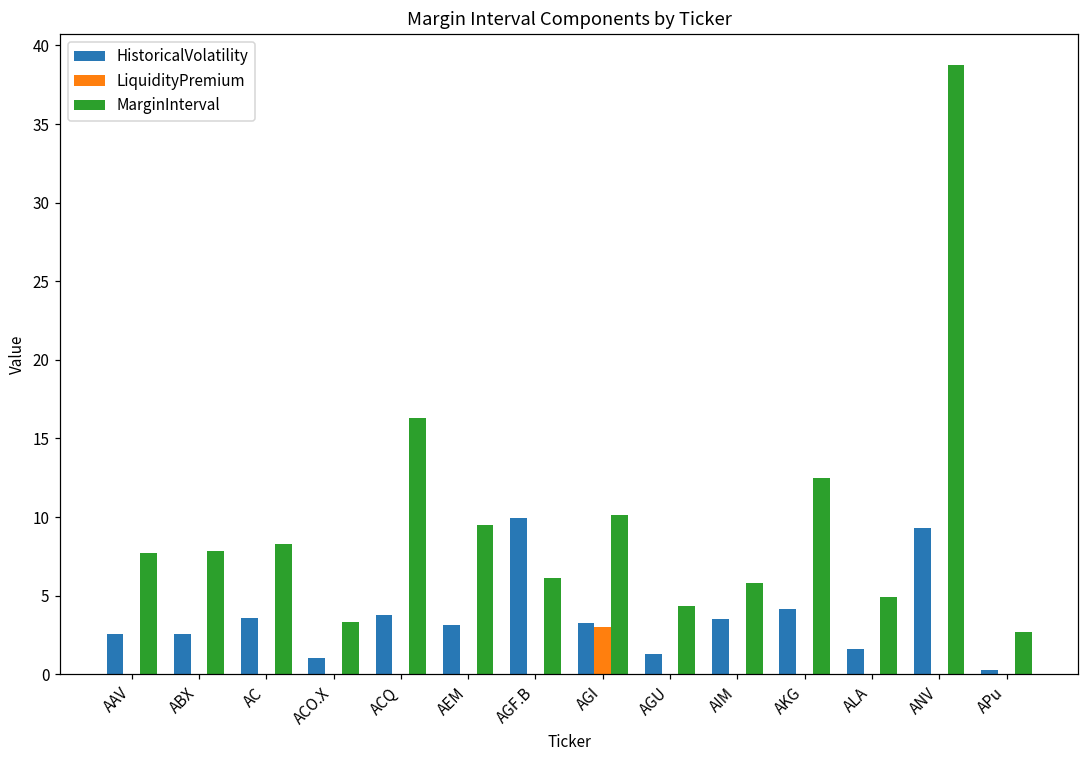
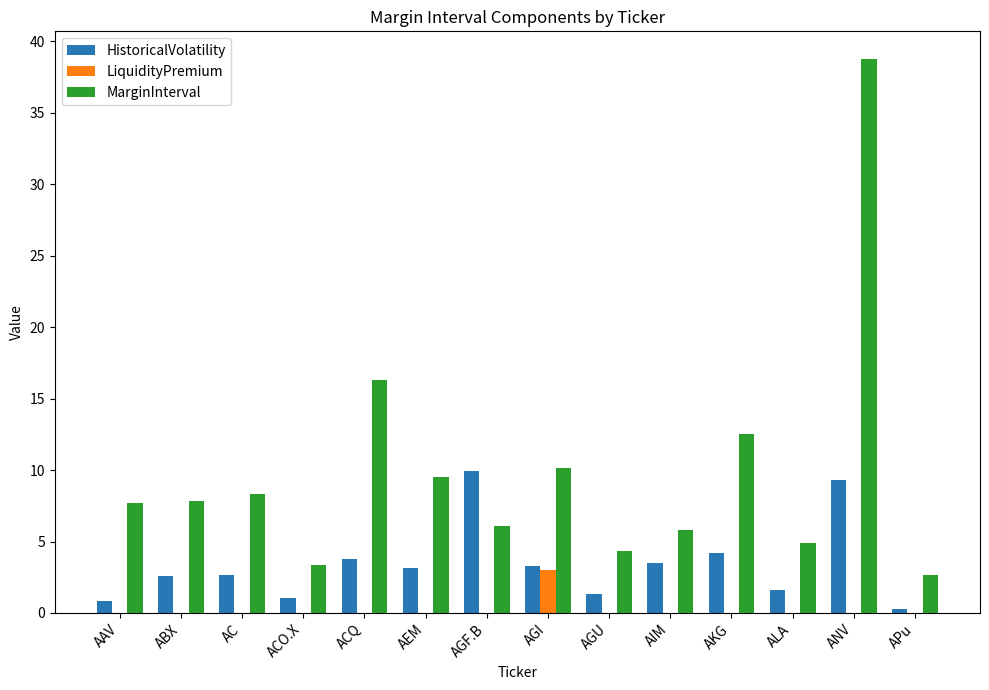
  {
    "HistoricalVolatility": {
-     "AAV": 2.6,
+     "AAV": 0.9,
      "ABX": 2.6,
-     "AC": 3.6,
+     "AC": 2.7,
      "ACO.X": 1.0,
      "ACQ": 3.8,
      "AEM": 3.2,
      "AGF.B": 9.9,
      "AGI": 3.3,
      "AGU": 1.3,
      "AIM": 3.5,
      "AKG": 4.2,
      "ALA": 1.6,
      "ANV": 9.3,
      "APu": 0.3
    },
    "LiquidityPremium": {
      "AAV": 0.0,
      "ABX": 0.0,
      "AC": 0.0,
      "ACO.X": 0.0,
      "ACQ": 0.0,
      "AEM": 0.0,
      "AGF.B": 0.0,
      "AGI": 3.0,
      "AGU": 0.0,
      "AIM": 0.0,
      "AKG": 0.0,
      "ALA": 0.0,
      "ANV": 0.0,
      "APu": 0.0
    },
    "MarginInterval": {
      "AAV": 7.7,
      "ABX": 7.8,
      "AC": 8.3,
      "ACO.X": 3.3,
      "ACQ": 16.3,
      "AEM": 9.5,
      "AGF.B": 6.1,
      "AGI": 10.1,
      "AGU": 4.4,
      "AIM": 5.8,
      "AKG": 12.5,
      "ALA": 4.9,
      "ANV": 38.8,
      "APu": 2.7
    }
  }
